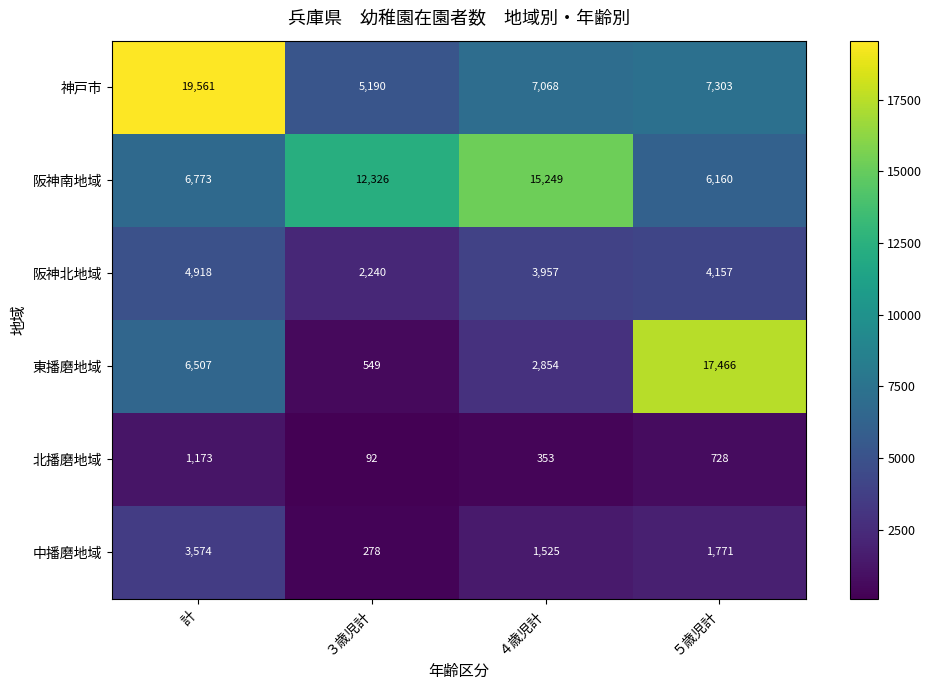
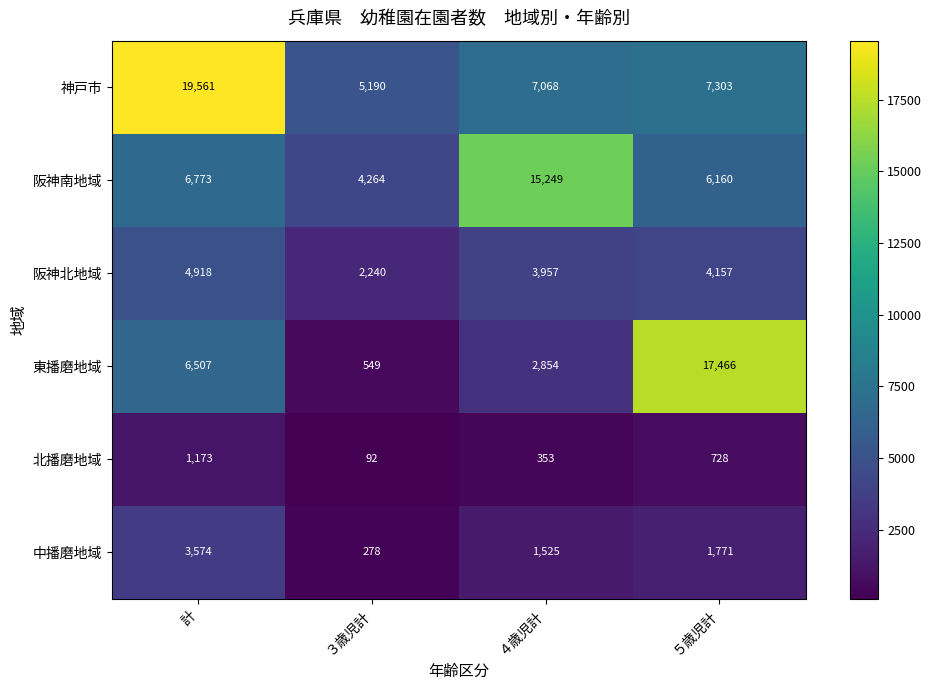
  {
    "神戸市": {
      "計": "19,561",
      "３歳児計": "5,190",
      "４歳児計": "7,068",
      "５歳児計": "7,303"
    },
    "阪神南地域": {
      "計": "6,773",
-     "３歳児計": "12,326",
+     "３歳児計": "4,264",
      "４歳児計": "15,249",
      "５歳児計": "6,160"
    },
    "阪神北地域": {
      "計": "4,918",
      "３歳児計": "2,240",
      "４歳児計": "3,957",
      "５歳児計": "4,157"
    },
    "東播磨地域": {
      "計": "6,507",
      "３歳児計": "549",
      "４歳児計": "2,854",
      "５歳児計": "17,466"
    },
    "北播磨地域": {
      "計": "1,173",
      "３歳児計": "92",
      "４歳児計": "353",
      "５歳児計": "728"
    },
    "中播磨地域": {
      "計": "3,574",
      "３歳児計": "278",
      "４歳児計": "1,525",
      "５歳児計": "1,771"
    }
  }
